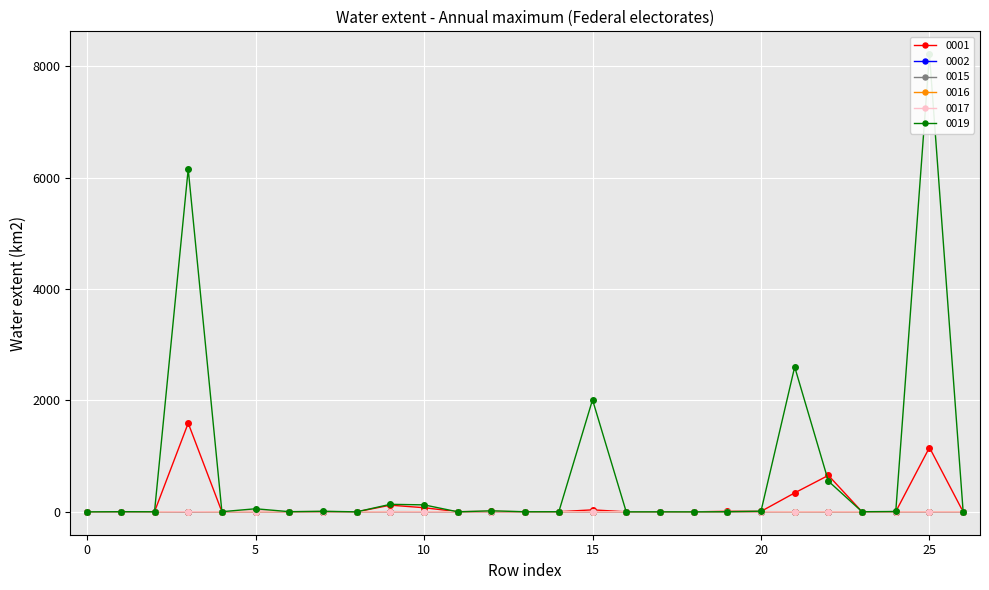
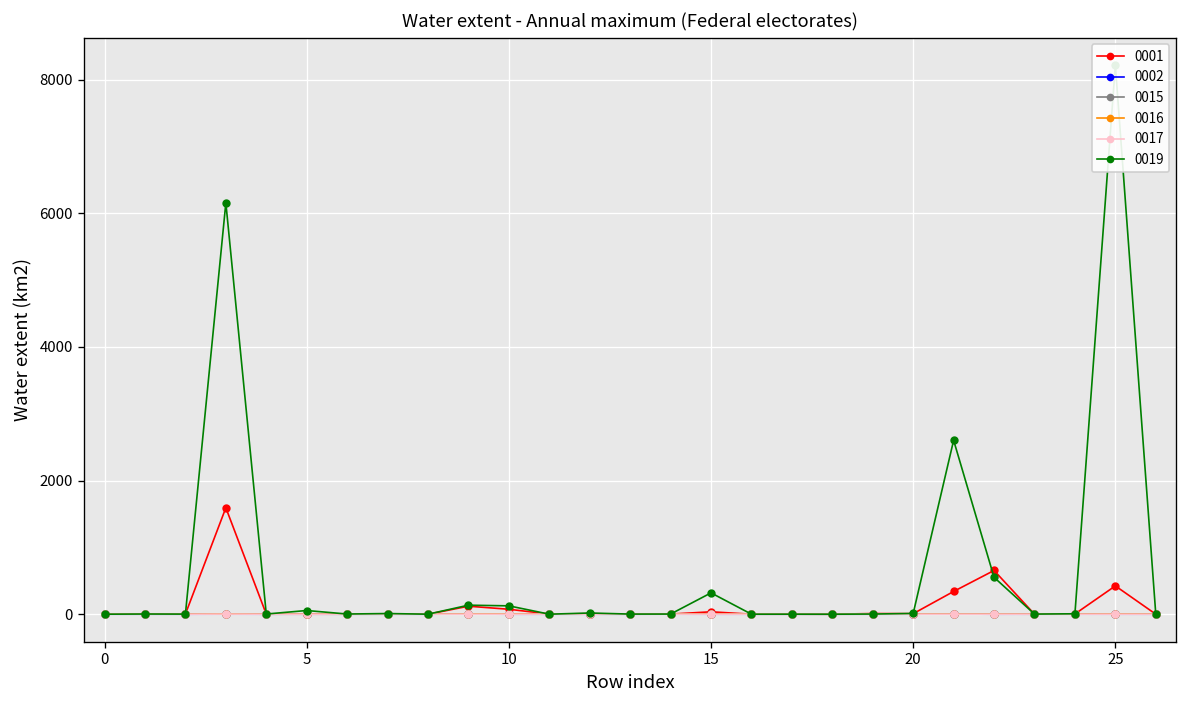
  {
    "0001": {
      "10": 100,
-     "25": 1200
+     "25": 400
    },
    "0017": {
      "10": 0,
      "25": 0
    },
    "0019": {
      "5": 100,
      "10": 100,
-     "15": 2000
+     "15": 300
    }
  }
